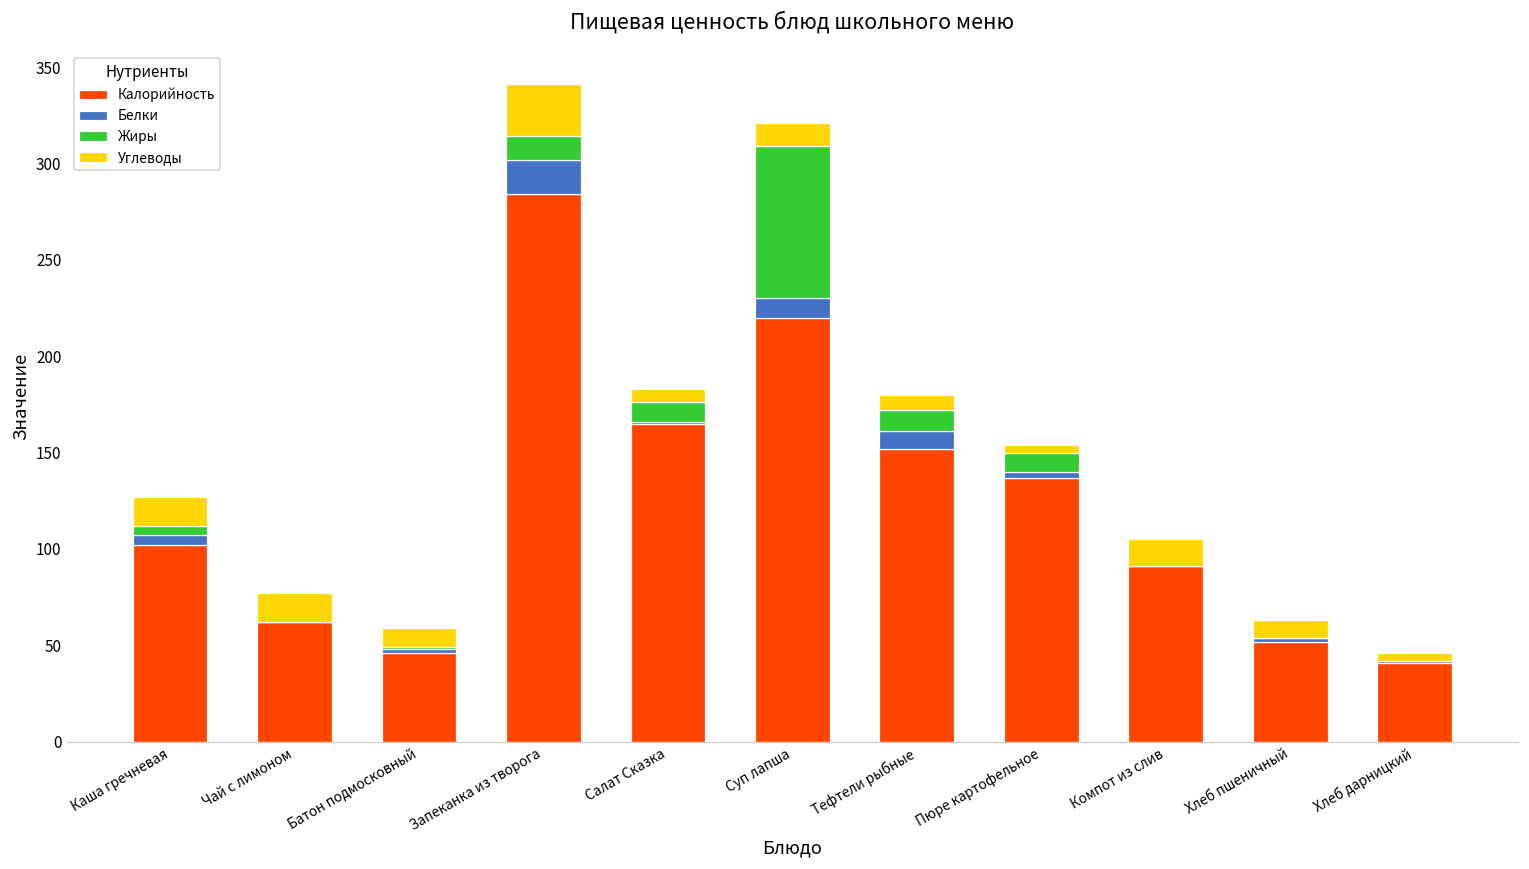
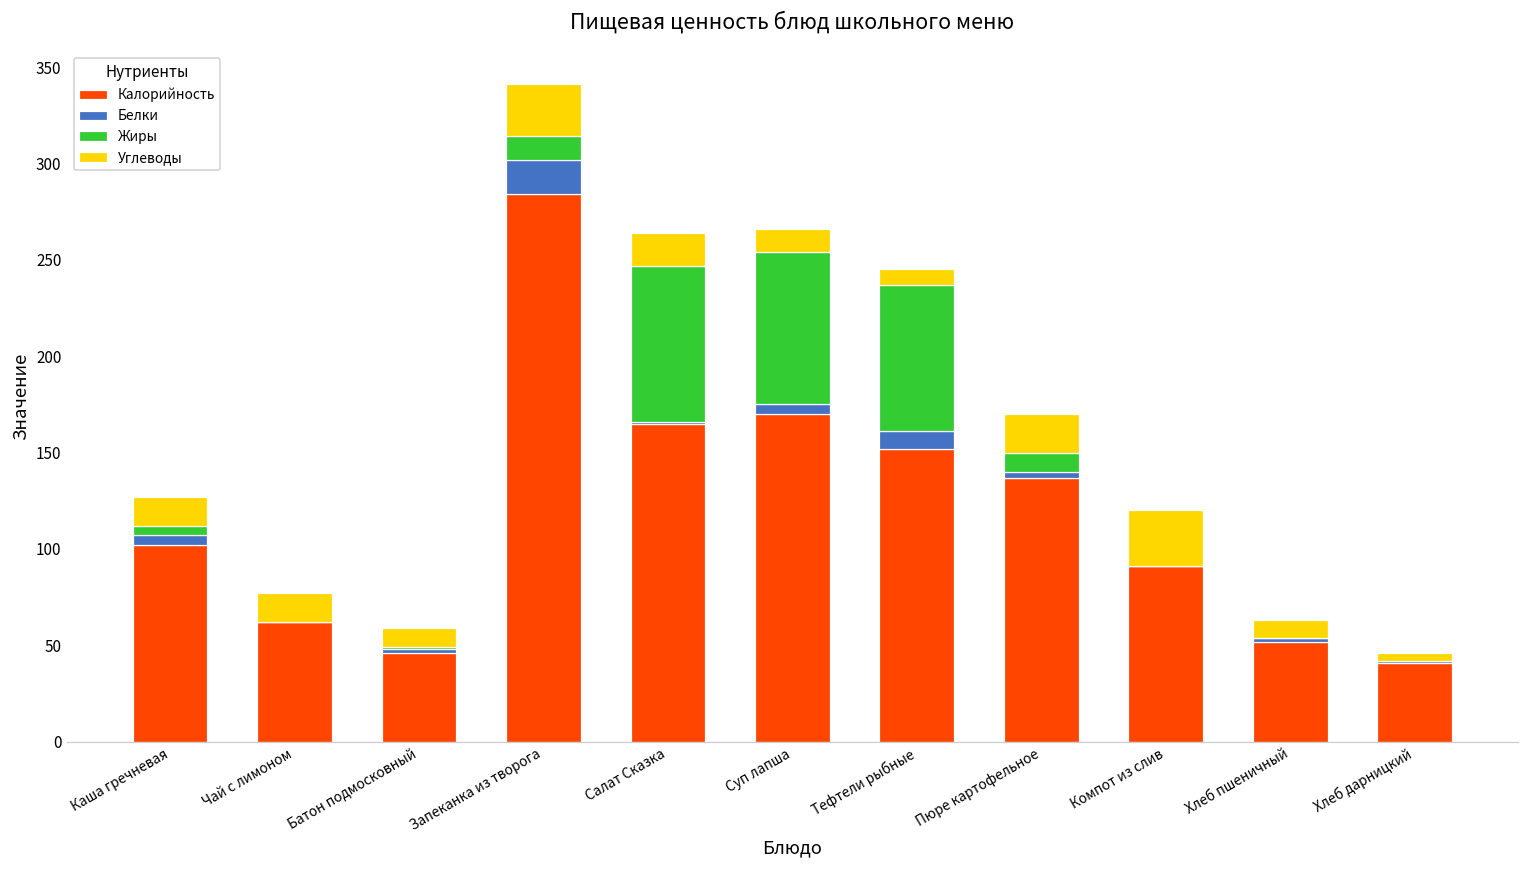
  {
    "Калорийность": {
      "Каша гречневая": 102,
      "Чай с лимоном": 62,
      "Батон подмосковный": 46,
      "Запеканка из творога": 284,
      "Салат Сказка": 165,
-     "Суп лапша": 220,
+     "Суп лапша": 170,
      "Тефтели рыбные": 152,
      "Пюре картофельное": 137,
      "Компот из слив": 91,
      "Хлеб пшеничный": 52,
      "Хлеб дарницкий": 41
    },
    "Белки": {
      "Каша гречневая": 5,
      "Чай с лимоном": 0,
      "Батон подмосковный": 2,
      "Запеканка из творога": 18,
-     "Суп лапша": 10,
+     "Суп лапша": 5,
      "Тефтели рыбные": 9,
      "Пюре картофельное": 3,
      "Компот из слив": 0,
      "Хлеб пшеничный": 2
    },
    "Жиры": {
      "Каша гречневая": 5,
      "Чай с лимоном": 0,
      "Запеканка из творога": 12,
-     "Салат Сказка": 10,
+     "Салат Сказка": 81,
      "Суп лапша": 79,
-     "Тефтели рыбные": 11,
+     "Тефтели рыбные": 76,
      "Пюре картофельное": 10,
      "Компот из слив": 0,
      "Хлеб пшеничный": 0,
      "Хлеб дарницкий": 0
    },
    "Углеводы": {
      "Каша гречневая": 15,
      "Чай с лимоном": 15,
      "Батон подмосковный": 10,
      "Запеканка из творога": 27,
-     "Салат Сказка": 7,
+     "Салат Сказка": 17,
      "Суп лапша": 12,
      "Тефтели рыбные": 8,
-     "Пюре картофельное": 4,
-     "Компот из слив": 14,
+     "Пюре картофельное": 20,
+     "Компот из слив": 29,
      "Хлеб пшеничный": 9,
      "Хлеб дарницкий": 4
    }
  }
